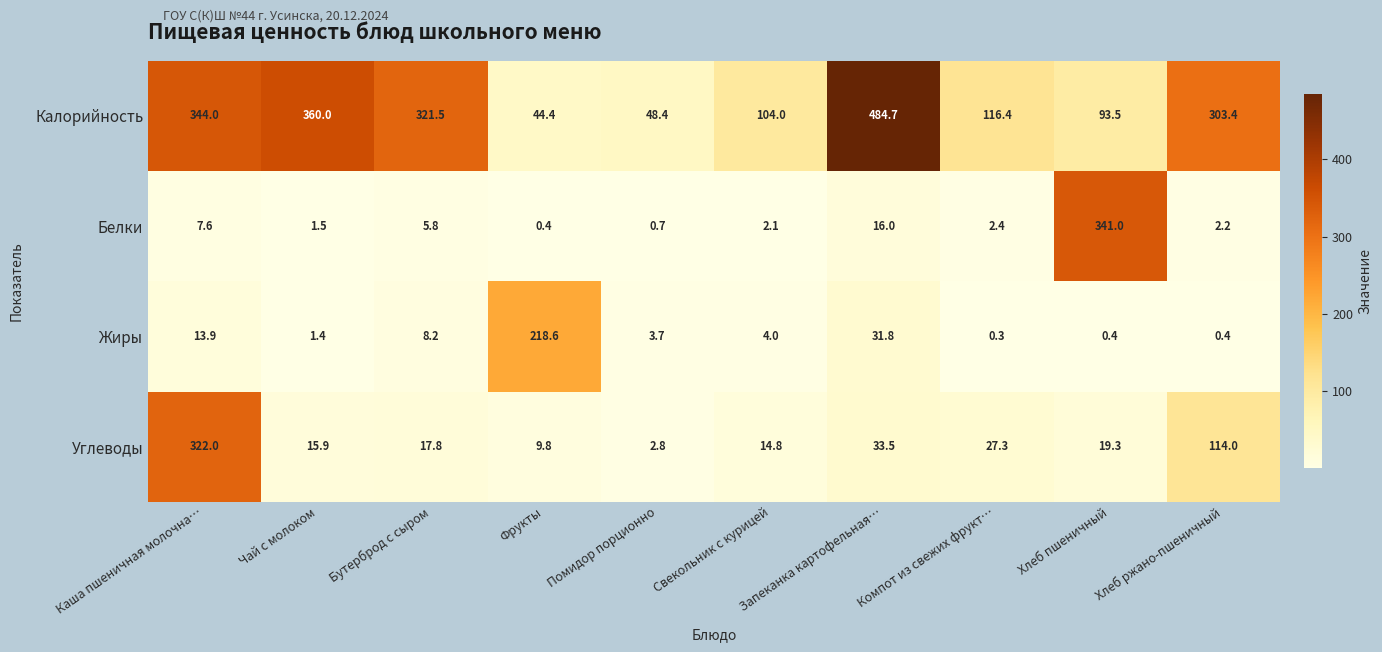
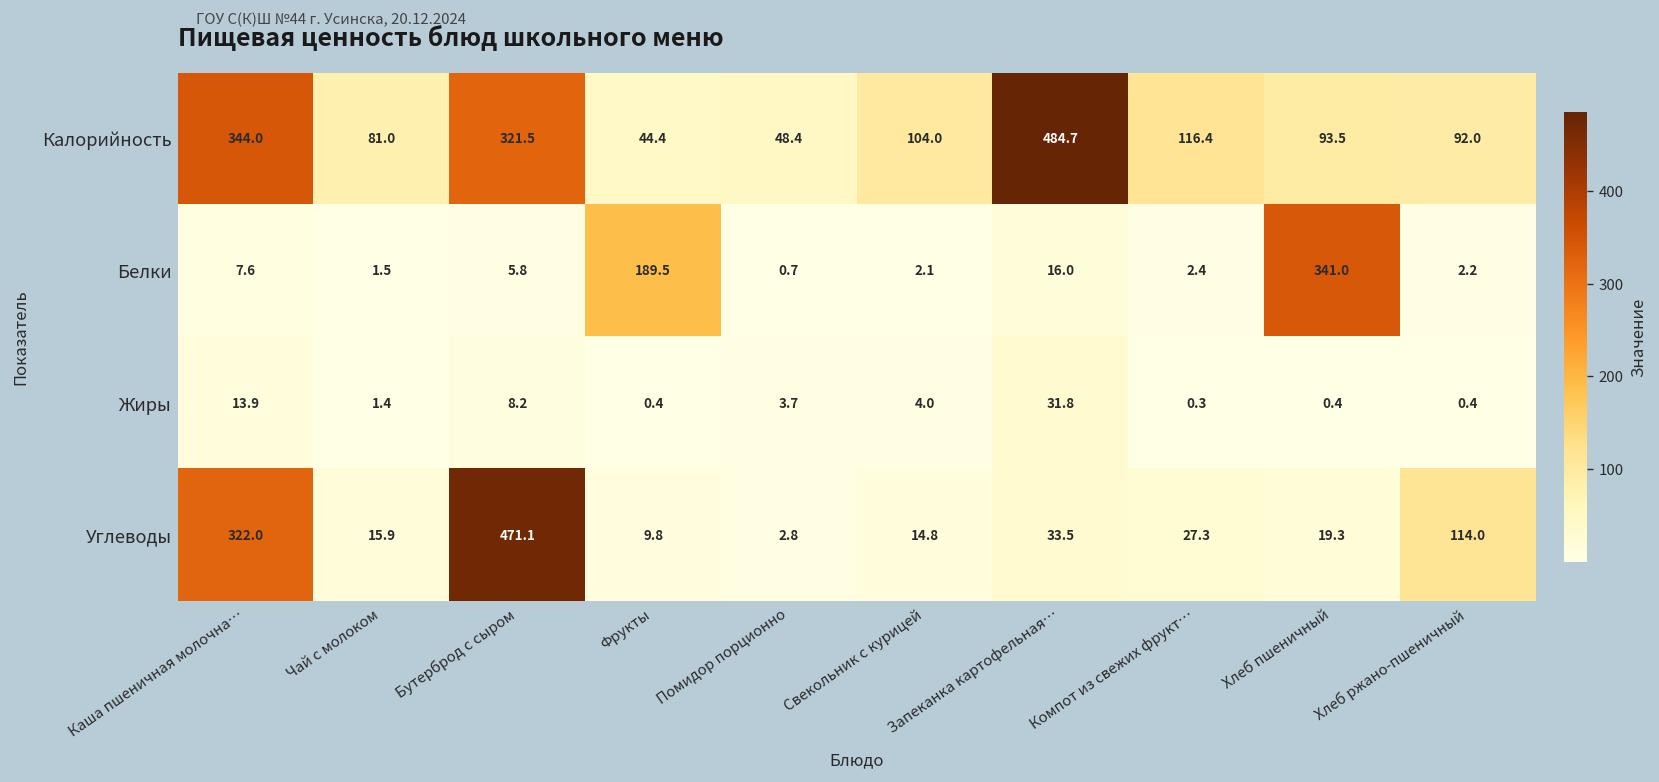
  {
    "Калорийность": {
      "Каша пшеничная молочна…": 344.0,
-     "Чай с молоком": 360.0,
+     "Чай с молоком": 81.0,
      "Бутерброд с сыром": 321.5,
      "Фрукты": 44.4,
      "Помидор порционно": 48.4,
      "Свекольник с курицей": 104.0,
      "Запеканка картофельная…": 484.7,
      "Компот из свежих фрукт…": 116.4,
      "Хлеб пшеничный": 93.5,
-     "Хлеб ржано-пшеничный": 303.4
+     "Хлеб ржано-пшеничный": 92.0
    },
    "Белки": {
      "Каша пшеничная молочна…": 7.6,
      "Чай с молоком": 1.5,
      "Бутерброд с сыром": 5.8,
-     "Фрукты": 0.4,
+     "Фрукты": 189.5,
      "Помидор порционно": 0.7,
      "Свекольник с курицей": 2.1,
      "Запеканка картофельная…": 16.0,
      "Компот из свежих фрукт…": 2.4,
      "Хлеб пшеничный": 341.0,
      "Хлеб ржано-пшеничный": 2.2
    },
    "Жиры": {
      "Каша пшеничная молочна…": 13.9,
      "Чай с молоком": 1.4,
      "Бутерброд с сыром": 8.2,
-     "Фрукты": 218.6,
+     "Фрукты": 0.4,
      "Помидор порционно": 3.7,
      "Свекольник с курицей": 4.0,
      "Запеканка картофельная…": 31.8,
      "Компот из свежих фрукт…": 0.3,
      "Хлеб пшеничный": 0.4,
      "Хлеб ржано-пшеничный": 0.4
    },
    "Углеводы": {
      "Каша пшеничная молочна…": 322.0,
      "Чай с молоком": 15.9,
-     "Бутерброд с сыром": 17.8,
+     "Бутерброд с сыром": 471.1,
      "Фрукты": 9.8,
      "Помидор порционно": 2.8,
      "Свекольник с курицей": 14.8,
      "Запеканка картофельная…": 33.5,
      "Компот из свежих фрукт…": 27.3,
      "Хлеб пшеничный": 19.3,
      "Хлеб ржано-пшеничный": 114.0
    }
  }
